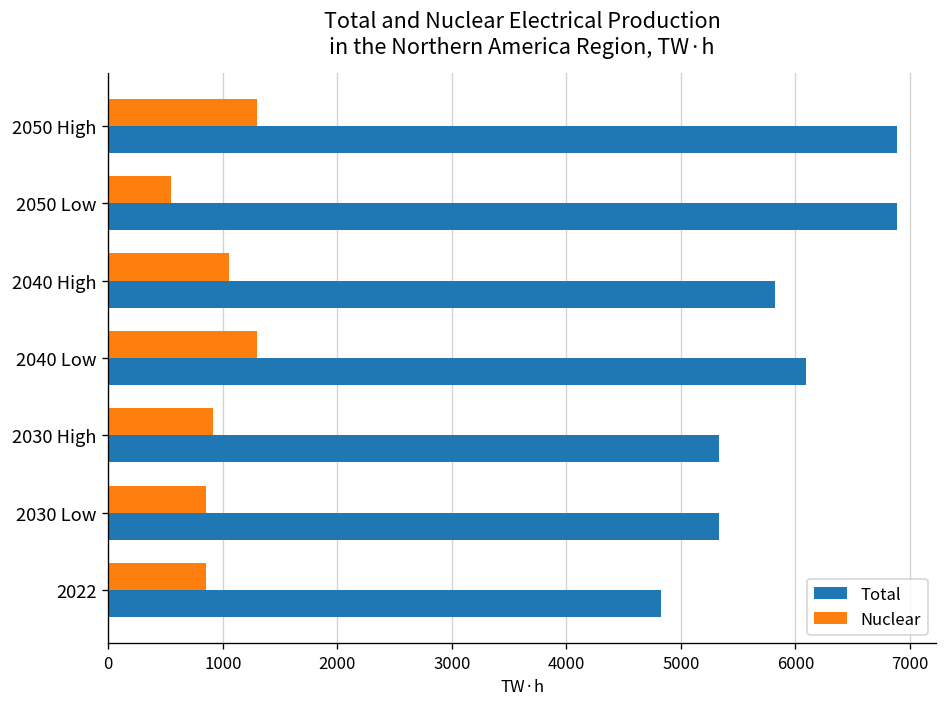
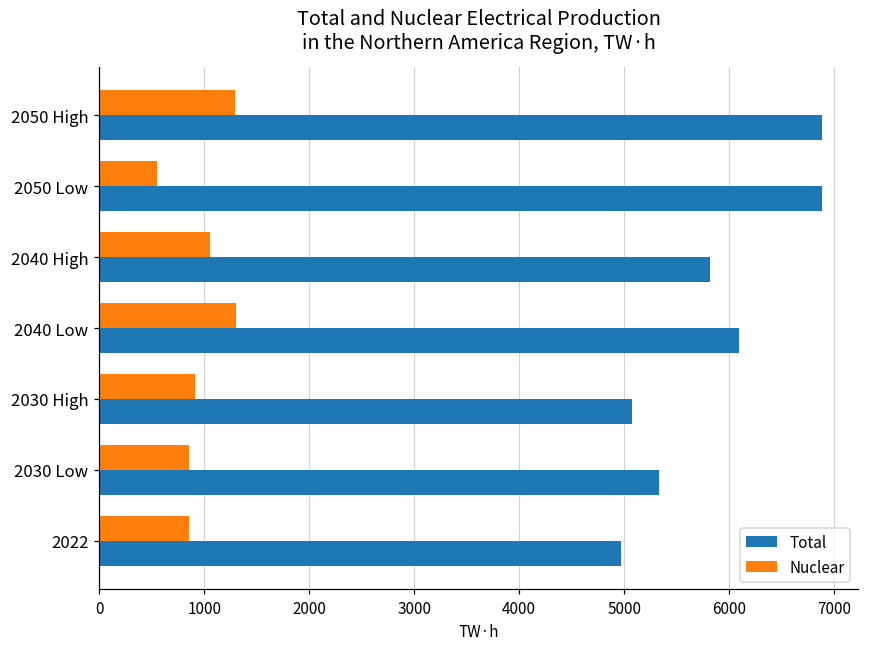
  {
    "Total": {
      "2050 High": 6900,
      "2050 Low": 6900,
      "2040 High": 5800,
      "2040 Low": 6100,
-     "2030 High": 5300,
+     "2030 High": 5100,
      "2030 Low": 5300,
-     "2022": 4800
+     "2022": 5000
    },
    "Nuclear": {
      "2050 High": 1300,
      "2050 Low": 500,
      "2040 High": 1100,
      "2040 Low": 1300,
      "2030 High": 900,
      "2030 Low": 900,
      "2022": 900
    }
  }
